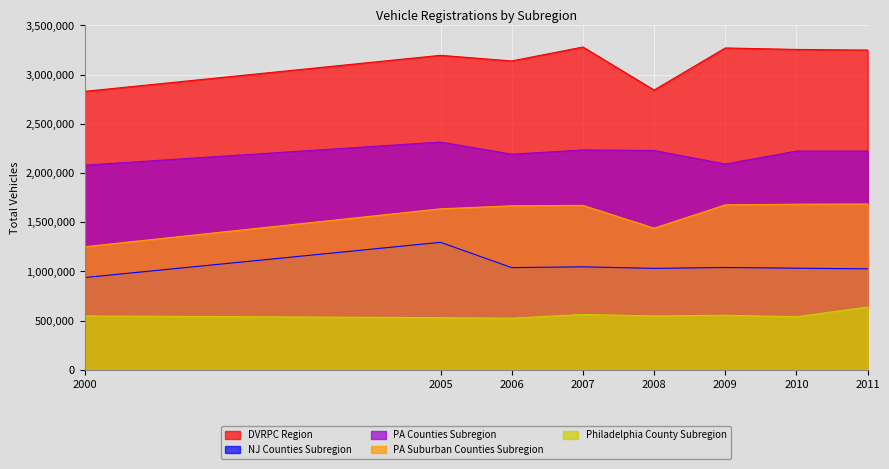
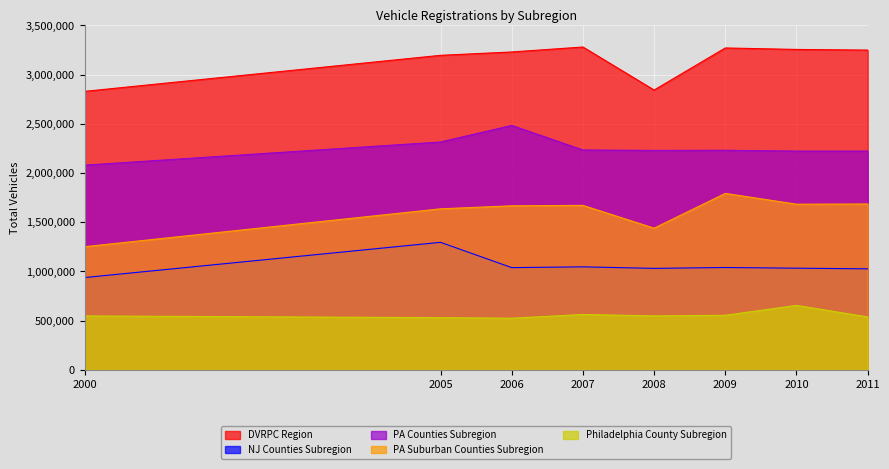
  {
    "DVRPC Region": {
      "2000": "2,800,000",
      "2005": "3,200,000",
-     "2006": "3,100,000",
+     "2006": "3,200,000",
      "2007": "3,300,000",
      "2008": "2,800,000",
      "2009": "3,300,000",
      "2010": "3,300,000",
      "2011": "3,200,000"
    },
    "NJ Counties Subregion": {
      "2000": "900,000",
      "2005": "1,300,000",
      "2006": "1,000,000",
      "2007": "1,000,000",
      "2008": "1,000,000",
      "2009": "1,000,000",
      "2010": "1,000,000",
      "2011": "1,000,000"
    },
    "PA Counties Subregion": {
      "2000": "2,100,000",
      "2005": "2,300,000",
-     "2006": "2,200,000",
+     "2006": "2,500,000",
      "2007": "2,200,000",
      "2008": "2,200,000",
-     "2009": "2,100,000",
+     "2009": "2,200,000",
      "2010": "2,200,000",
      "2011": "2,200,000"
    },
    "PA Suburban Counties Subregion": {
      "2000": "1,300,000",
      "2005": "1,600,000",
      "2006": "1,700,000",
      "2007": "1,700,000",
      "2008": "1,400,000",
-     "2009": "1,700,000",
+     "2009": "1,800,000",
      "2010": "1,700,000",
      "2011": "1,700,000"
    },
    "Philadelphia County Subregion": {
      "2000": "500,000",
      "2005": "500,000",
      "2006": "500,000",
      "2007": "600,000",
      "2008": "500,000",
      "2009": "600,000",
-     "2010": "500,000",
-     "2011": "600,000"
+     "2010": "700,000",
+     "2011": "500,000"
    }
  }
